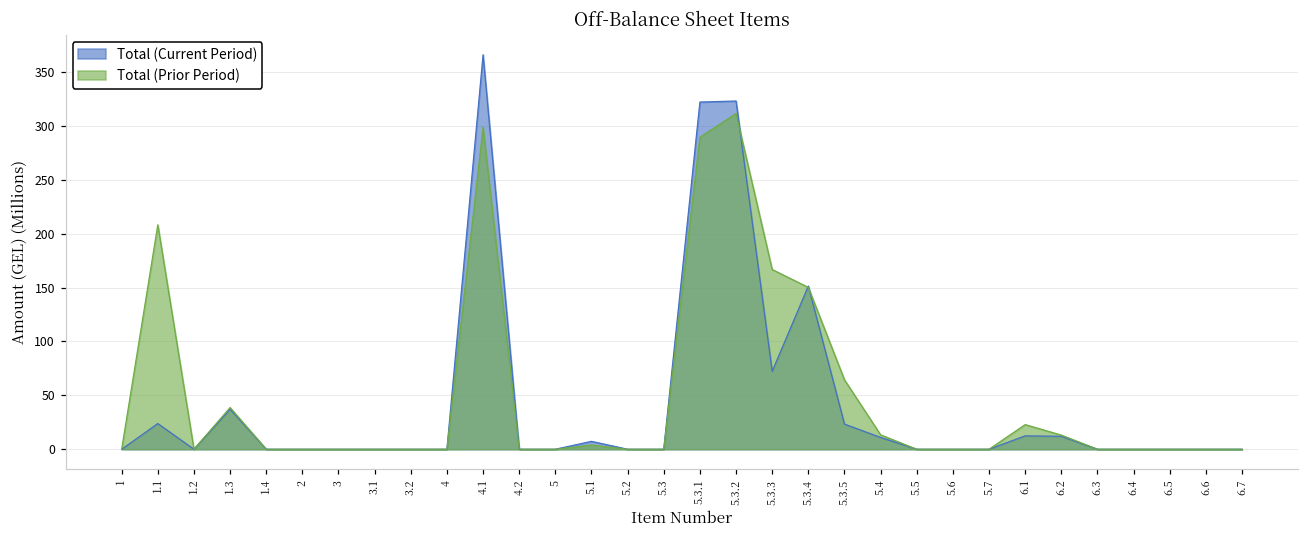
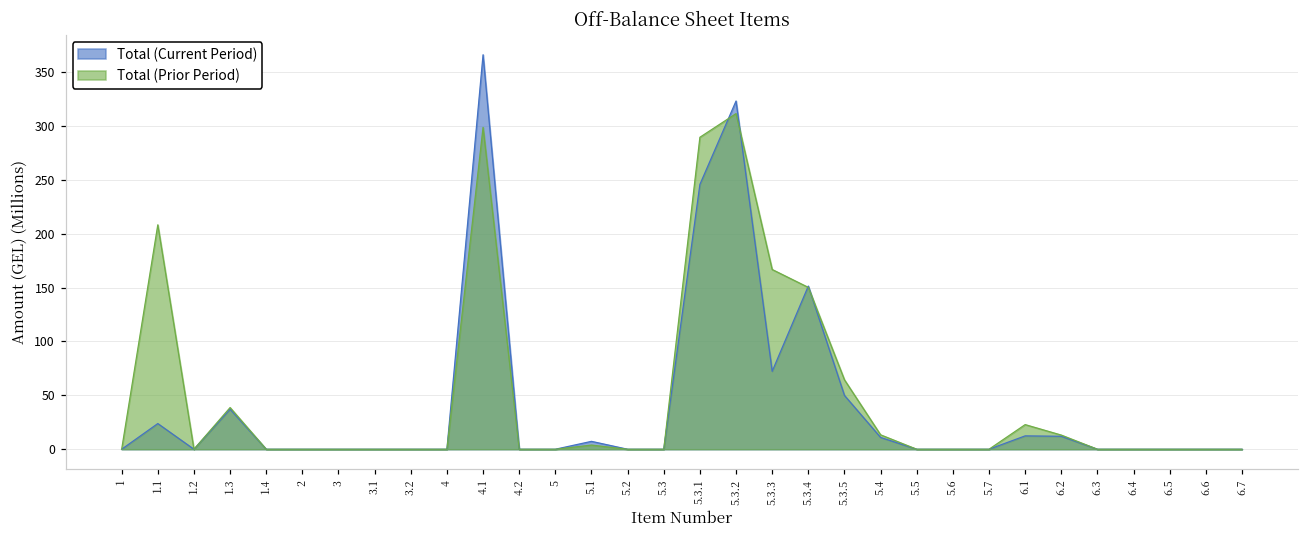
  {
    "Total (Current Period)": {
      "1.1": 20,
      "4.1": 370,
      "5.1": 10,
-     "5.3.1": 320,
+     "5.3.1": 250,
      "5.3.2": 320,
      "5.3.3": 70,
-     "5.3.5": 20,
+     "5.3.5": 50,
      "6.1": 10
    },
    "Total (Prior Period)": {
      "1.1": 210,
      "4.1": 300,
      "5.1": 0,
      "5.3.1": 290,
      "5.3.2": 310,
      "5.3.3": 170,
      "5.3.5": 60,
      "6.1": 20
    }
  }
